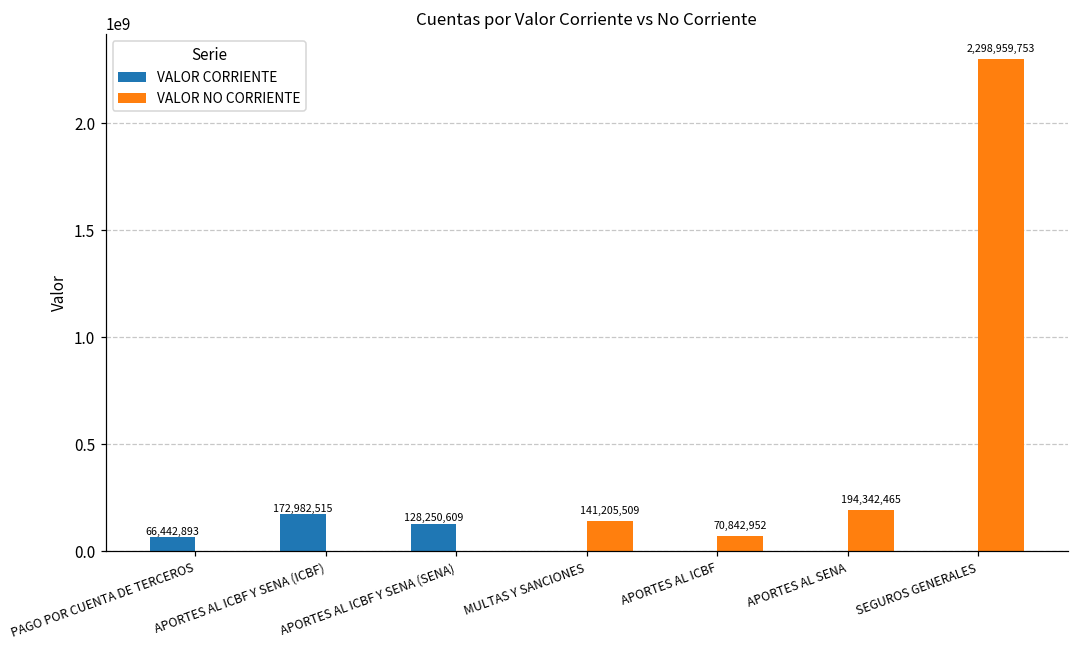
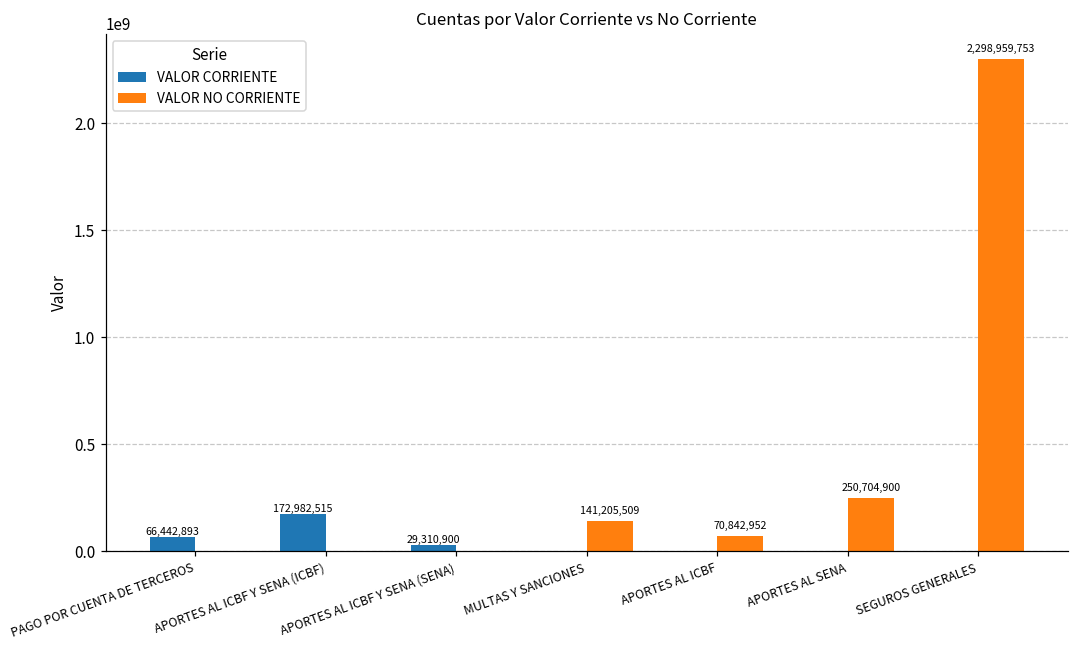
  {
    "VALOR CORRIENTE": {
      "PAGO POR CUENTA DE TERCEROS": "66,442,893",
      "APORTES AL ICBF Y SENA (ICBF)": "172,982,515",
-     "APORTES AL ICBF Y SENA (SENA)": "128,250,609"
+     "APORTES AL ICBF Y SENA (SENA)": "29,310,900"
    },
    "VALOR NO CORRIENTE": {
      "MULTAS Y SANCIONES": "141,205,509",
      "APORTES AL ICBF": "70,842,952",
-     "APORTES AL SENA": "194,342,465",
+     "APORTES AL SENA": "250,704,900",
      "SEGUROS GENERALES": "2,298,959,753"
    }
  }
